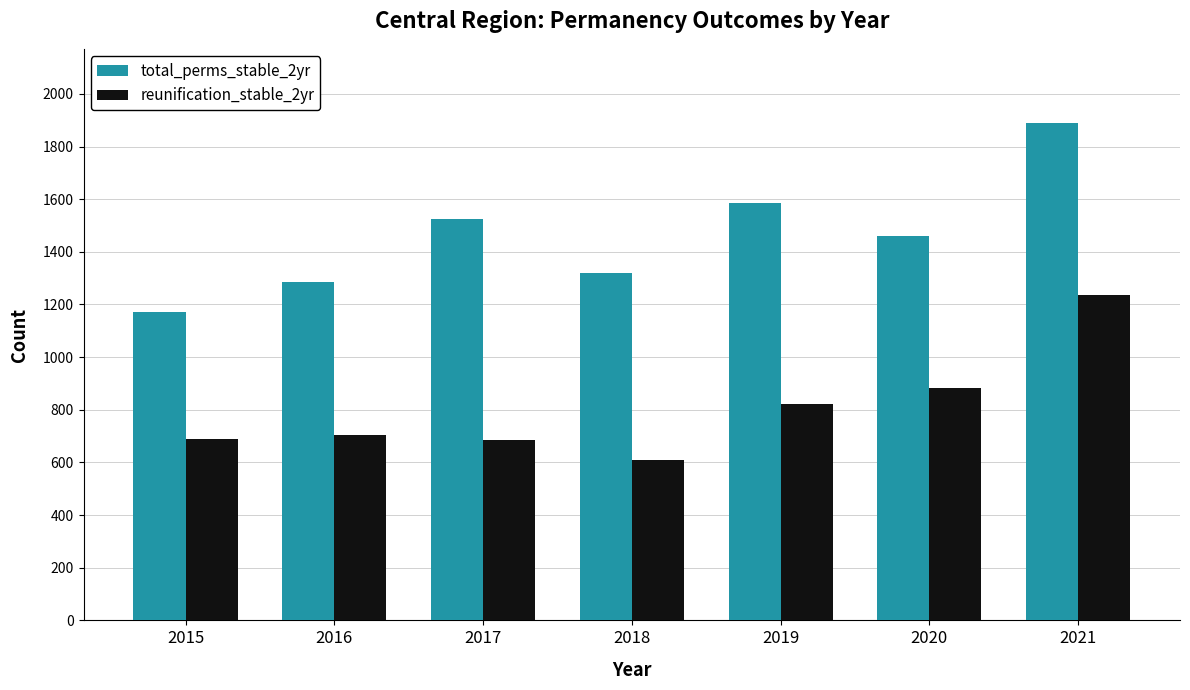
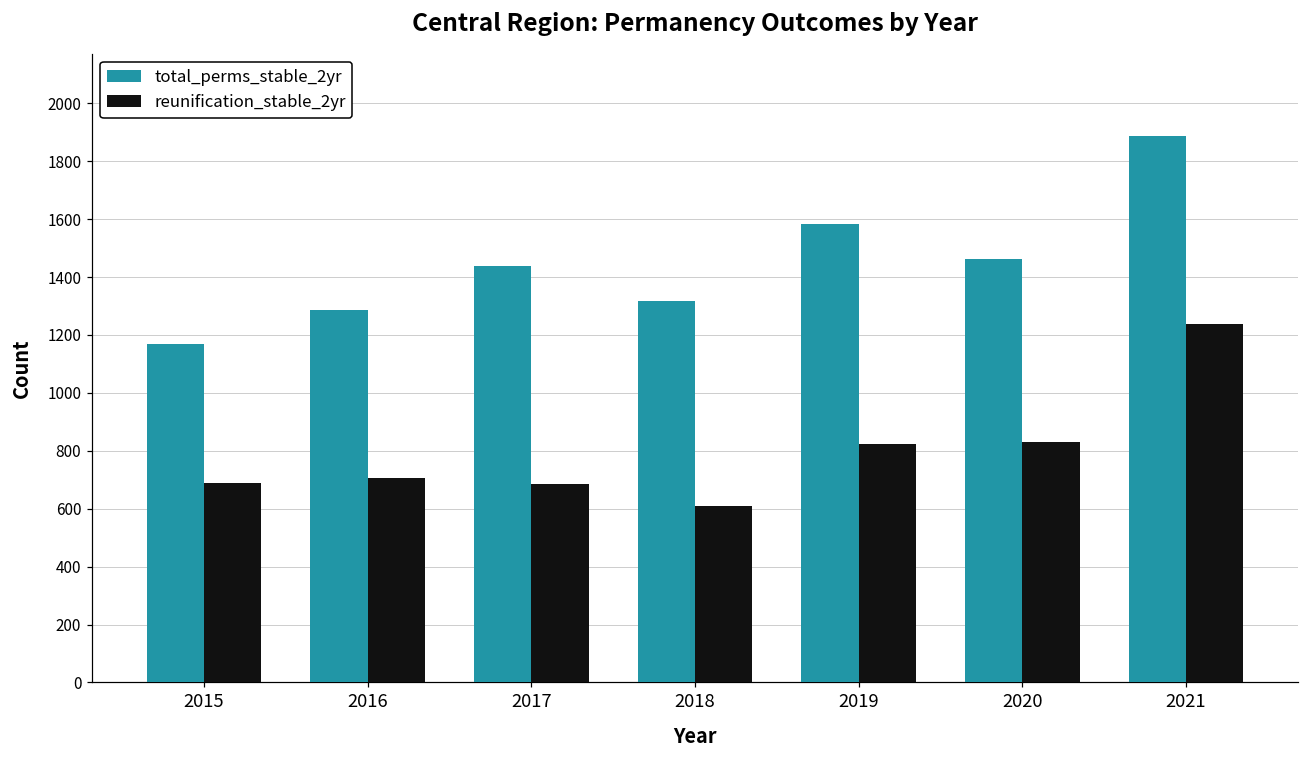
  {
    "total_perms_stable_2yr": {
      "2015": 1170,
      "2016": 1290,
-     "2017": 1530,
+     "2017": 1440,
      "2018": 1320,
      "2019": 1580,
      "2020": 1460,
      "2021": 1890
    },
    "reunification_stable_2yr": {
      "2015": 690,
      "2016": 710,
      "2017": 680,
      "2018": 610,
      "2019": 820,
-     "2020": 880,
+     "2020": 830,
      "2021": 1240
    }
  }
